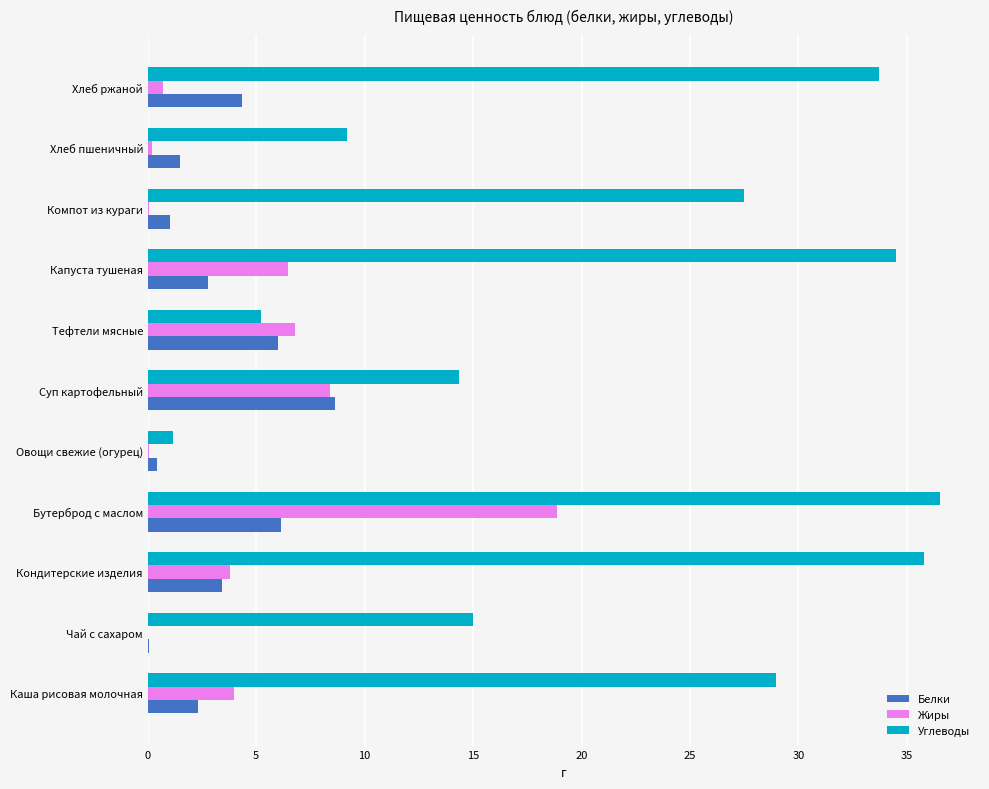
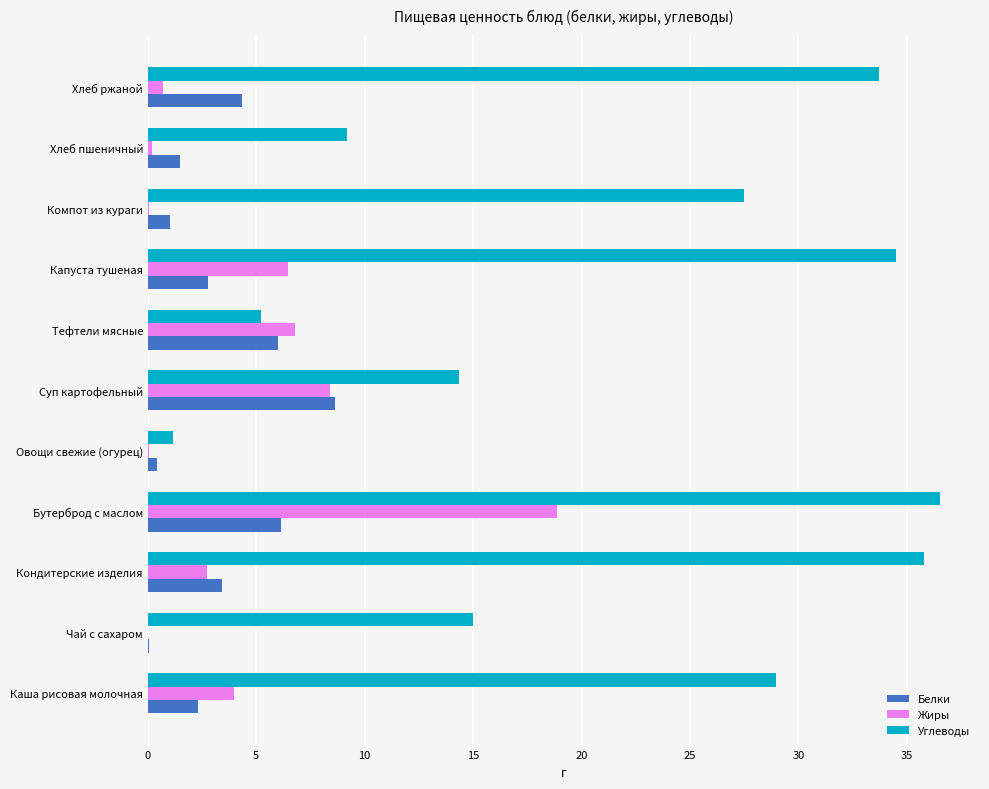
  {
    "Белки": {
      "Хлеб ржаной": 4.3,
      "Хлеб пшеничный": 1.5,
      "Компот из кураги": 1.0,
      "Капуста тушеная": 2.8,
      "Тефтели мясные": 6.0,
      "Суп картофельный": 8.6,
      "Овощи свежие (огурец)": 0.4,
      "Бутерброд с маслом": 6.1,
      "Кондитерские изделия": 3.4,
      "Каша рисовая молочная": 2.3
    },
    "Жиры": {
      "Хлеб ржаной": 0.7,
      "Хлеб пшеничный": 0.2,
      "Капуста тушеная": 6.5,
      "Тефтели мясные": 6.8,
      "Суп картофельный": 8.4,
      "Бутерброд с маслом": 18.9,
-     "Кондитерские изделия": 3.8,
+     "Кондитерские изделия": 2.7,
      "Каша рисовая молочная": 4.0
    },
    "Углеводы": {
      "Хлеб ржаной": 33.7,
      "Хлеб пшеничный": 9.2,
      "Компот из кураги": 27.5,
      "Капуста тушеная": 34.5,
      "Тефтели мясные": 5.2,
      "Суп картофельный": 14.3,
      "Овощи свежие (огурец)": 1.1,
      "Бутерброд с маслом": 36.6,
      "Кондитерские изделия": 35.8,
      "Чай с сахаром": 15.0,
      "Каша рисовая молочная": 29.0
    }
  }
